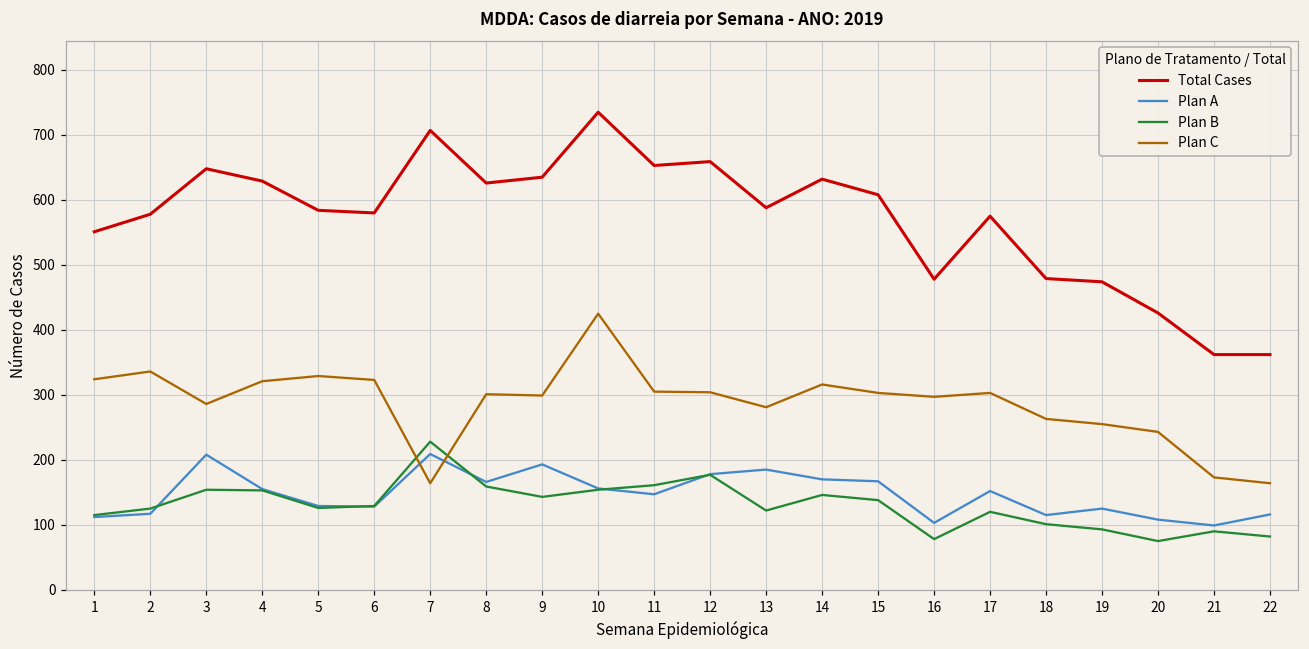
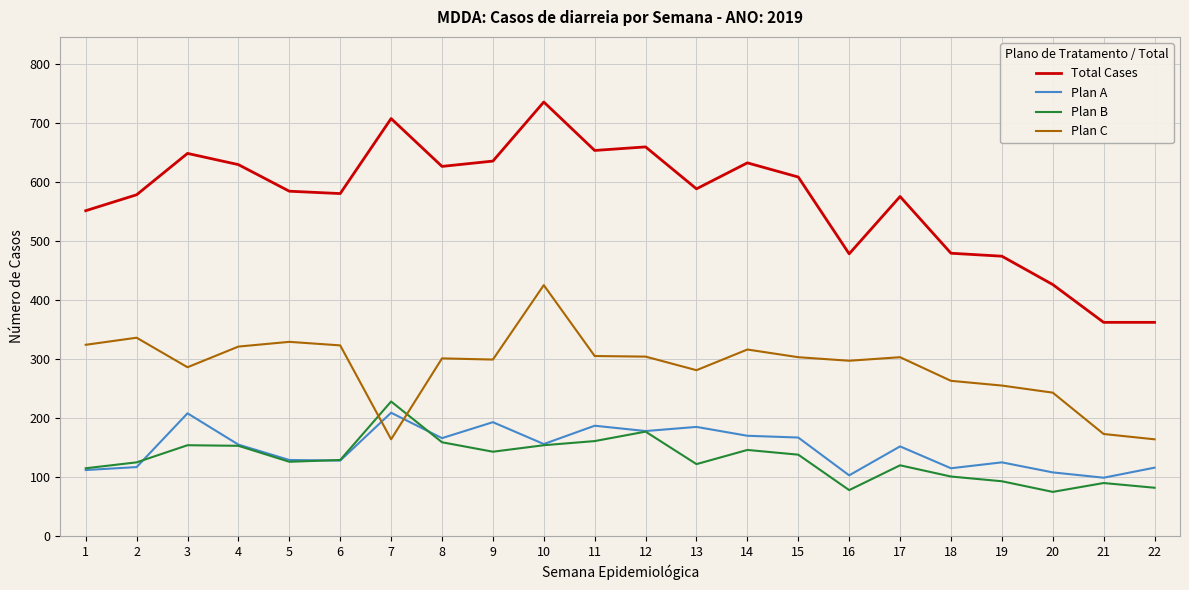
  {
    "Total Cases": {
      "1": 550,
      "2": 580,
      "3": 650,
      "4": 630,
      "5": 580,
      "6": 580,
      "7": 710,
      "8": 630,
      "9": 640,
      "10": 740,
      "11": 650,
      "12": 660,
      "13": 590,
      "14": 630,
      "15": 610,
      "16": 480,
      "17": 580,
      "18": 480,
      "19": 470,
      "20": 430,
      "21": 360,
      "22": 360
    },
    "Plan A": {
      "2": 120,
      "3": 210,
      "7": 210,
      "8": 170,
      "9": 190,
-     "11": 150,
+     "11": 190,
      "13": 190,
      "14": 170,
      "15": 170,
      "16": 100,
      "17": 150,
      "18": 120,
      "19": 130,
      "20": 110,
      "21": 100,
      "22": 120
    },
    "Plan B": {
      "2": 130,
      "3": 150,
      "7": 230,
      "8": 160,
      "9": 140,
      "11": 160,
      "13": 120,
      "14": 150,
      "15": 140,
      "16": 80,
      "17": 120,
      "18": 100,
      "19": 90,
      "20": 80,
      "21": 90,
      "22": 80
    },
    "Plan C": {
      "1": 320,
      "2": 340,
      "3": 290,
      "4": 320,
      "5": 330,
      "6": 320,
      "7": 160,
      "8": 300,
      "9": 300,
      "10": 430,
      "11": 310,
      "12": 300,
      "13": 280,
      "14": 320,
      "15": 300,
      "16": 300,
      "17": 300,
      "18": 260,
      "19": 260,
      "20": 240,
      "21": 170,
      "22": 160
    }
  }
